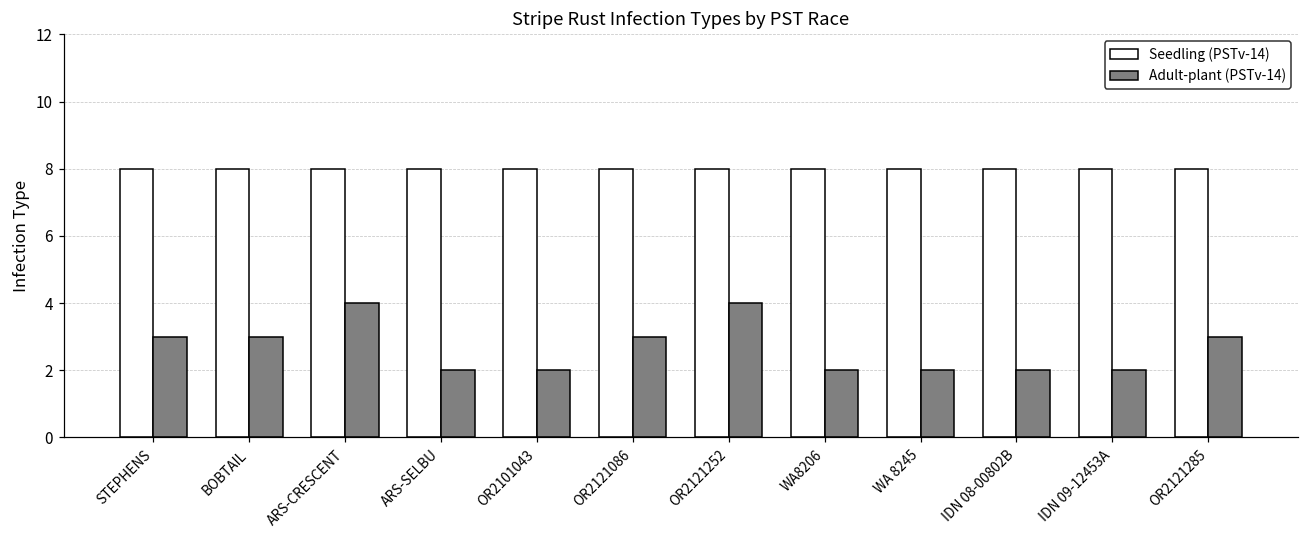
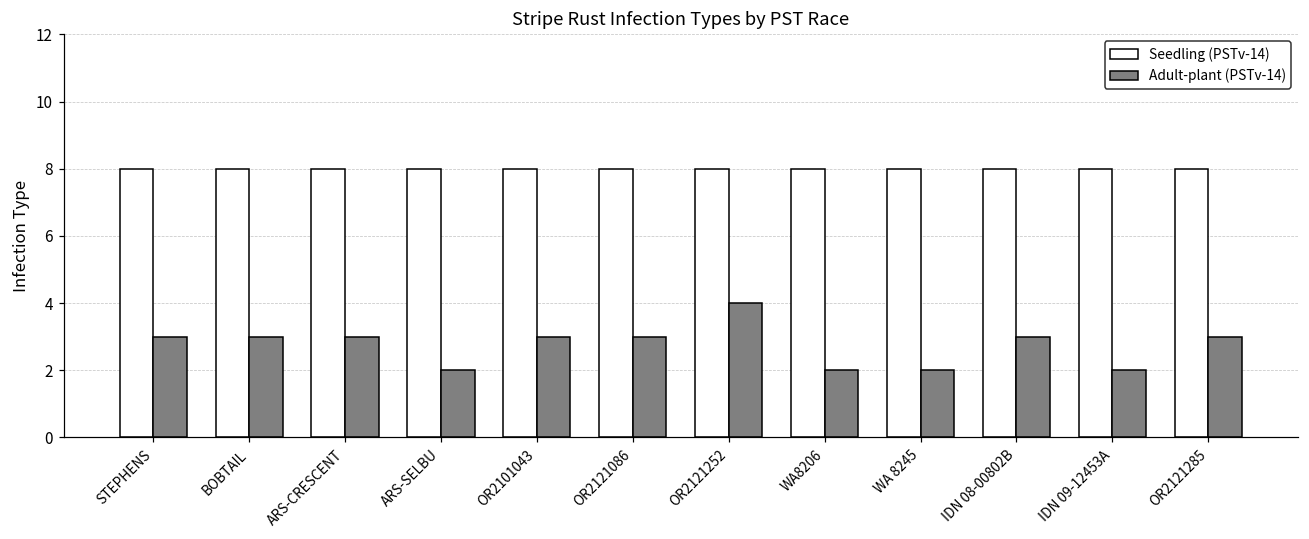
  {
    "Seedling (PSTv-14)": {
      "STEPHENS": 8,
      "BOBTAIL": 8,
      "ARS-CRESCENT": 8,
      "ARS-SELBU": 8,
      "OR2101043": 8,
      "OR2121086": 8,
      "OR2121252": 8,
      "WA8206": 8,
      "WA 8245": 8,
      "IDN 08-00802B": 8,
      "IDN 09-12453A": 8,
      "OR2121285": 8
    },
    "Adult-plant (PSTv-14)": {
      "STEPHENS": 3,
      "BOBTAIL": 3,
-     "ARS-CRESCENT": 4,
+     "ARS-CRESCENT": 3,
      "ARS-SELBU": 2,
-     "OR2101043": 2,
+     "OR2101043": 3,
      "OR2121086": 3,
      "OR2121252": 4,
      "WA8206": 2,
      "WA 8245": 2,
-     "IDN 08-00802B": 2,
+     "IDN 08-00802B": 3,
      "IDN 09-12453A": 2,
      "OR2121285": 3
    }
  }
